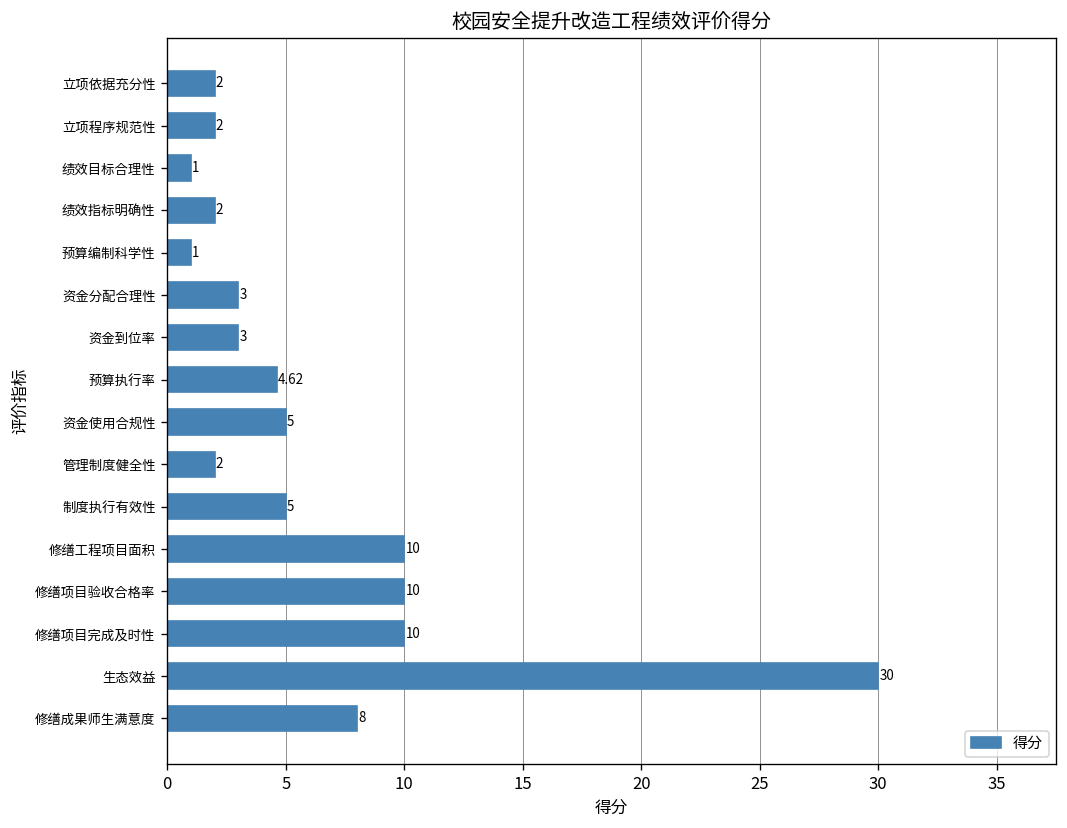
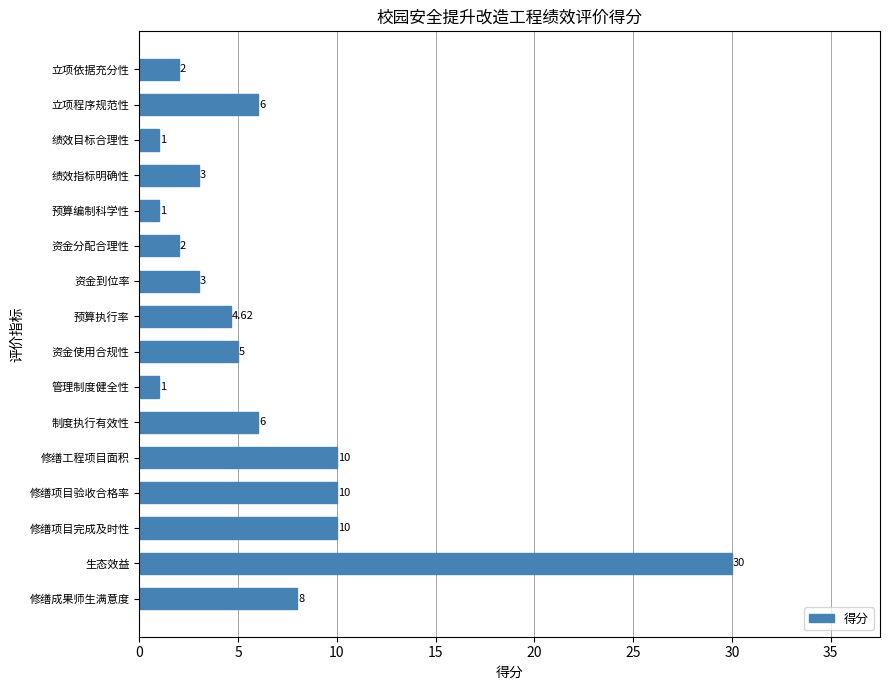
  {
    "立项依据充分性": 2,
-   "立项程序规范性": 2,
+   "立项程序规范性": 6,
    "绩效目标合理性": 1,
-   "绩效指标明确性": 2,
+   "绩效指标明确性": 3,
    "预算编制科学性": 1,
-   "资金分配合理性": 3,
+   "资金分配合理性": 2,
    "资金到位率": 3,
    "预算执行率": 4.62,
    "资金使用合规性": 5,
-   "管理制度健全性": 2,
-   "制度执行有效性": 5,
+   "管理制度健全性": 1,
+   "制度执行有效性": 6,
    "修缮工程项目面积": 10,
    "修缮项目验收合格率": 10,
    "修缮项目完成及时性": 10,
    "生态效益": 30,
    "修缮成果师生满意度": 8
  }
